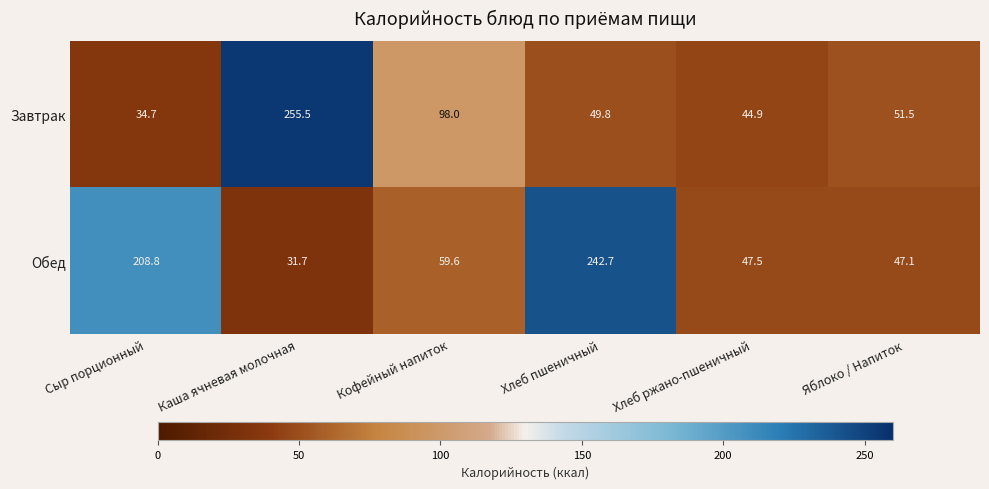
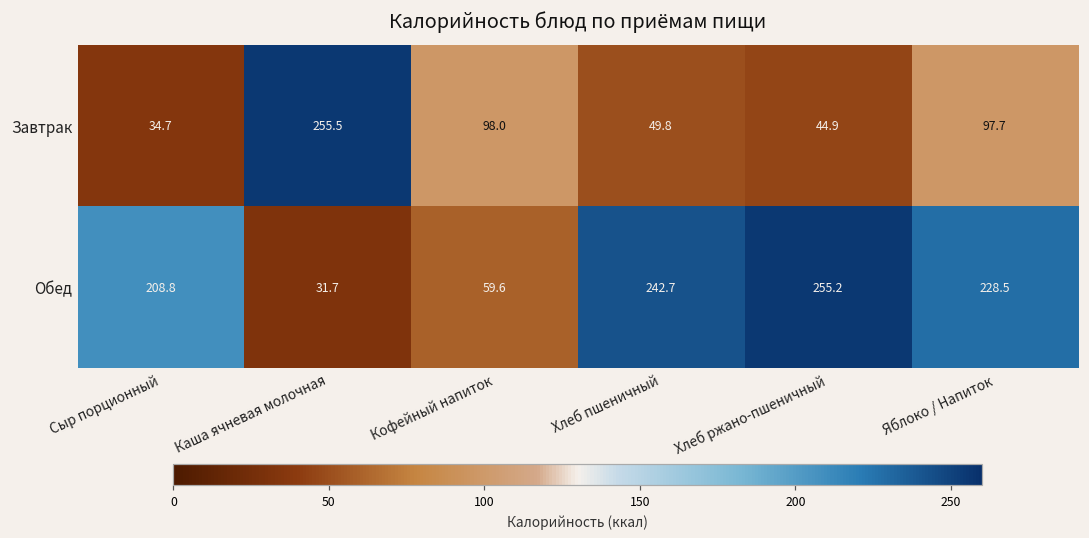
  {
    "Завтрак": {
      "Сыр порционный": 34.7,
      "Каша ячневая молочная": 255.5,
      "Кофейный напиток": 98.0,
      "Хлеб пшеничный": 49.8,
      "Хлеб ржано-пшеничный": 44.9,
-     "Яблоко / Напиток": 51.5
+     "Яблоко / Напиток": 97.7
    },
    "Обед": {
      "Сыр порционный": 208.8,
      "Каша ячневая молочная": 31.7,
      "Кофейный напиток": 59.6,
      "Хлеб пшеничный": 242.7,
-     "Хлеб ржано-пшеничный": 47.5,
-     "Яблоко / Напиток": 47.1
+     "Хлеб ржано-пшеничный": 255.2,
+     "Яблоко / Напиток": 228.5
    }
  }
